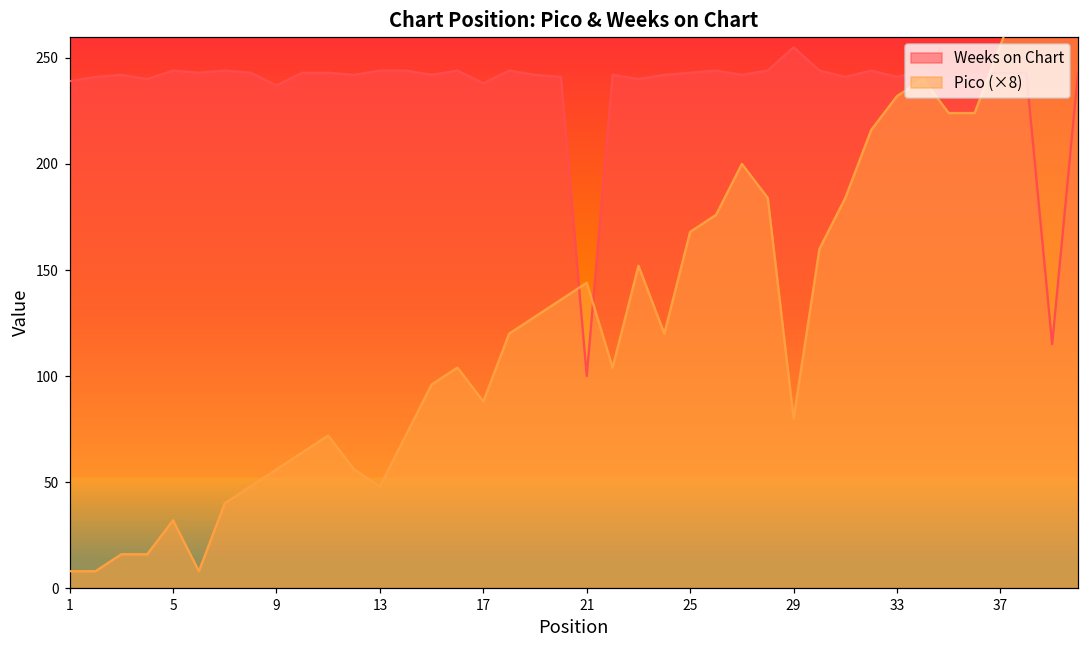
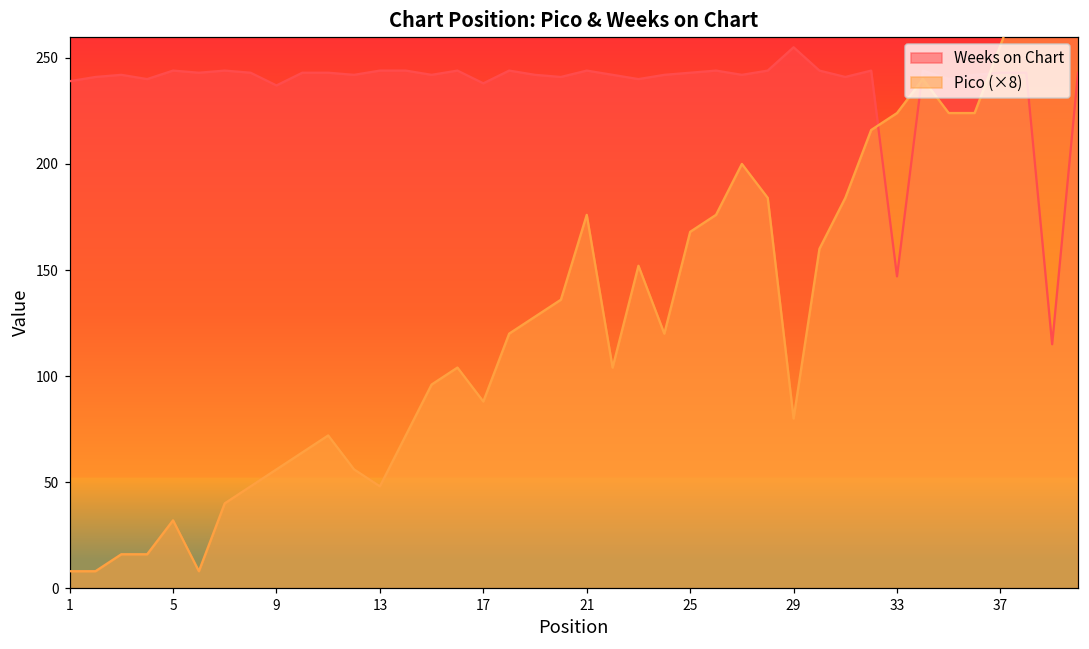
  {
    "Weeks on Chart": {
      "1": 239,
      "5": 244,
      "9": 237,
      "13": 244,
      "17": 238,
-     "21": 100,
+     "21": 244,
      "25": 243,
      "29": 255,
-     "33": 241
+     "33": 147
    },
    "Pico (×8)": {
      "1": 8,
      "5": 32,
      "9": 56,
      "13": 48,
      "17": 88,
-     "21": 144,
+     "21": 176,
      "25": 168,
      "29": 80,
-     "33": 232
+     "33": 224
    }
  }
